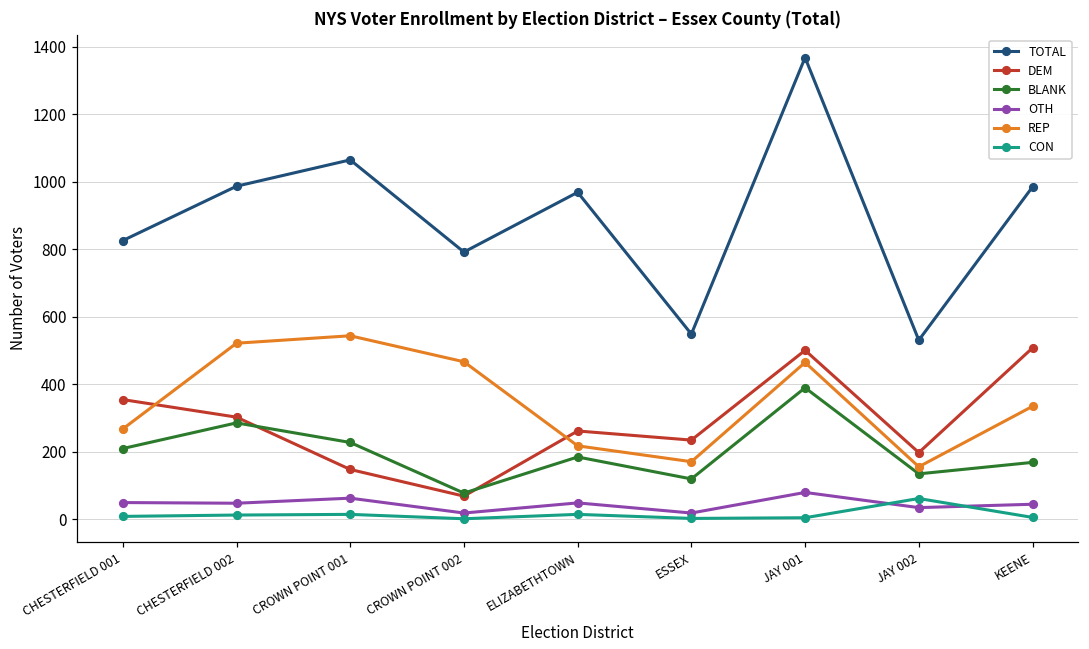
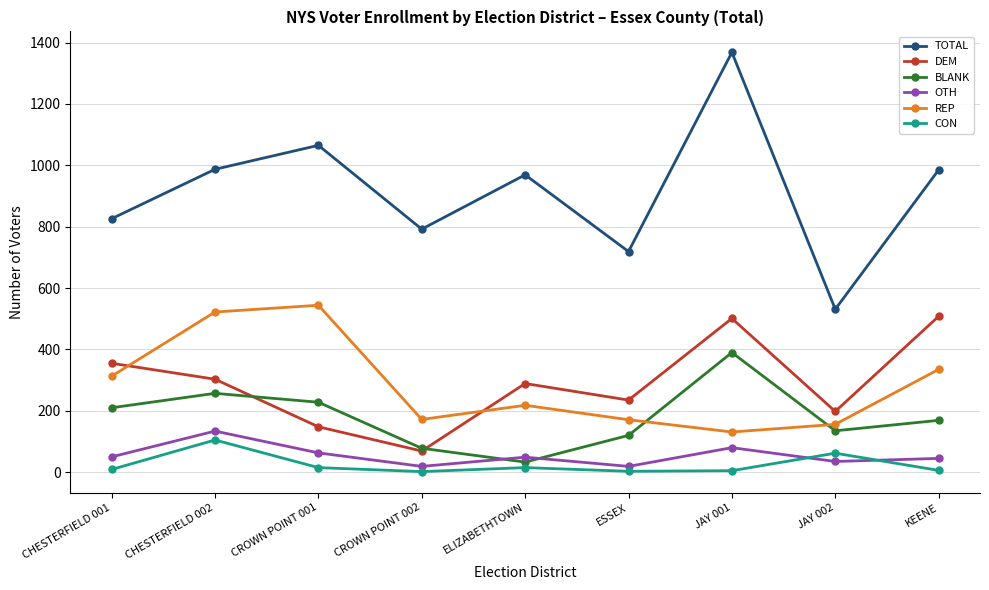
  {
    "TOTAL": {
      "CHESTERFIELD 001": 830,
      "CHESTERFIELD 002": 990,
      "CROWN POINT 001": 1070,
      "CROWN POINT 002": 790,
      "ELIZABETHTOWN": 970,
-     "ESSEX": 550,
+     "ESSEX": 720,
      "JAY 001": 1370,
      "JAY 002": 530,
      "KEENE": 990
    },
    "DEM": {
      "CHESTERFIELD 001": 360,
      "CHESTERFIELD 002": 300,
      "CROWN POINT 001": 150,
      "CROWN POINT 002": 70,
-     "ELIZABETHTOWN": 260,
+     "ELIZABETHTOWN": 290,
      "ESSEX": 240,
      "JAY 001": 500,
      "JAY 002": 200,
      "KEENE": 510
    },
    "BLANK": {
      "CHESTERFIELD 001": 210,
-     "CHESTERFIELD 002": 290,
+     "CHESTERFIELD 002": 260,
      "CROWN POINT 001": 230,
      "CROWN POINT 002": 80,
-     "ELIZABETHTOWN": 190,
+     "ELIZABETHTOWN": 30,
      "ESSEX": 120,
      "JAY 001": 390,
      "JAY 002": 140,
      "KEENE": 170
    },
    "OTH": {
      "CHESTERFIELD 001": 50,
-     "CHESTERFIELD 002": 50,
+     "CHESTERFIELD 002": 130,
      "CROWN POINT 001": 60,
      "CROWN POINT 002": 20,
      "ELIZABETHTOWN": 50,
      "ESSEX": 20,
      "JAY 001": 80,
      "JAY 002": 40,
      "KEENE": 50
    },
    "REP": {
-     "CHESTERFIELD 001": 270,
+     "CHESTERFIELD 001": 310,
      "CHESTERFIELD 002": 520,
      "CROWN POINT 001": 540,
-     "CROWN POINT 002": 470,
+     "CROWN POINT 002": 170,
      "ELIZABETHTOWN": 220,
      "ESSEX": 170,
-     "JAY 001": 470,
+     "JAY 001": 130,
      "JAY 002": 160,
      "KEENE": 340
    },
    "CON": {
      "CHESTERFIELD 001": 10,
-     "CHESTERFIELD 002": 10,
+     "CHESTERFIELD 002": 110,
      "CROWN POINT 001": 20,
      "CROWN POINT 002": 0,
      "ELIZABETHTOWN": 20,
      "ESSEX": 0,
      "JAY 001": 10,
      "JAY 002": 60,
      "KEENE": 10
    }
  }
